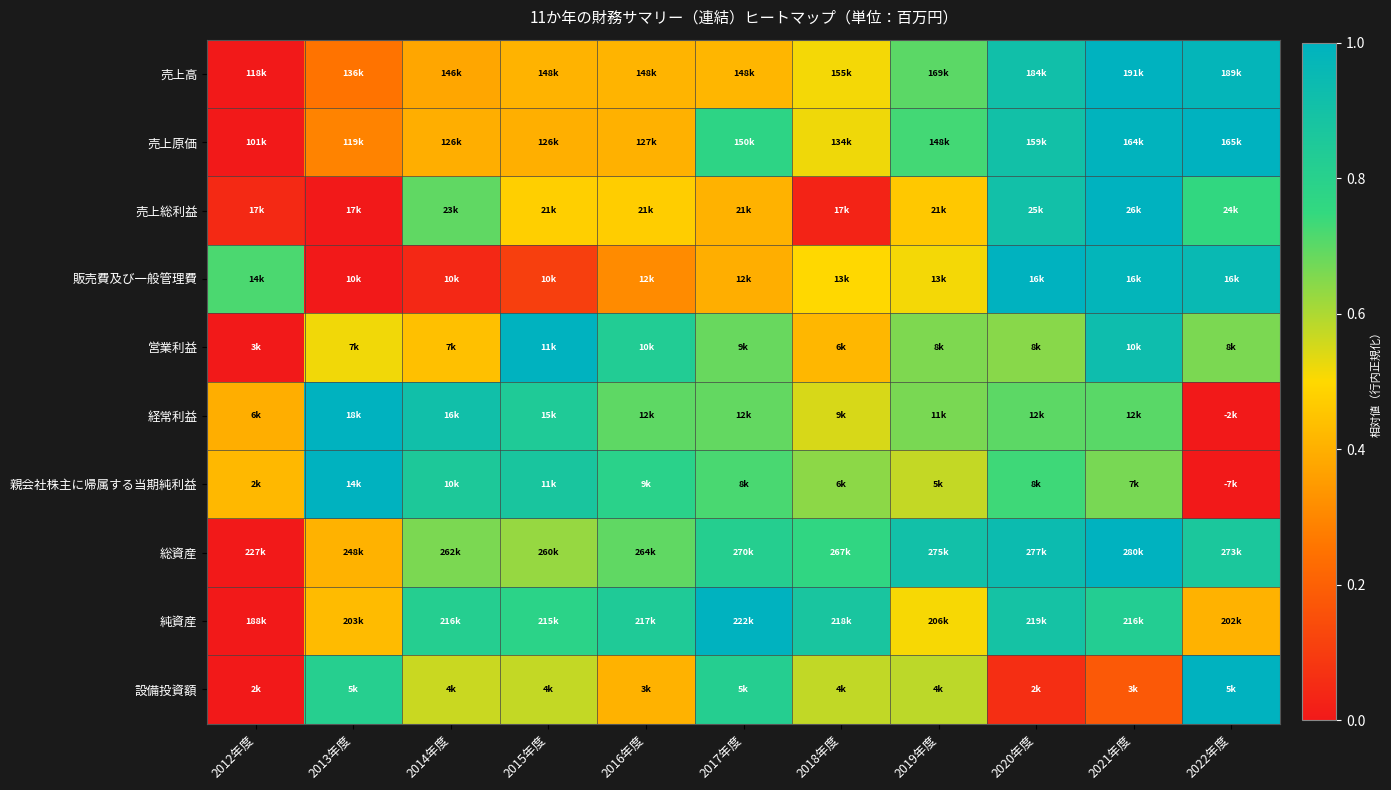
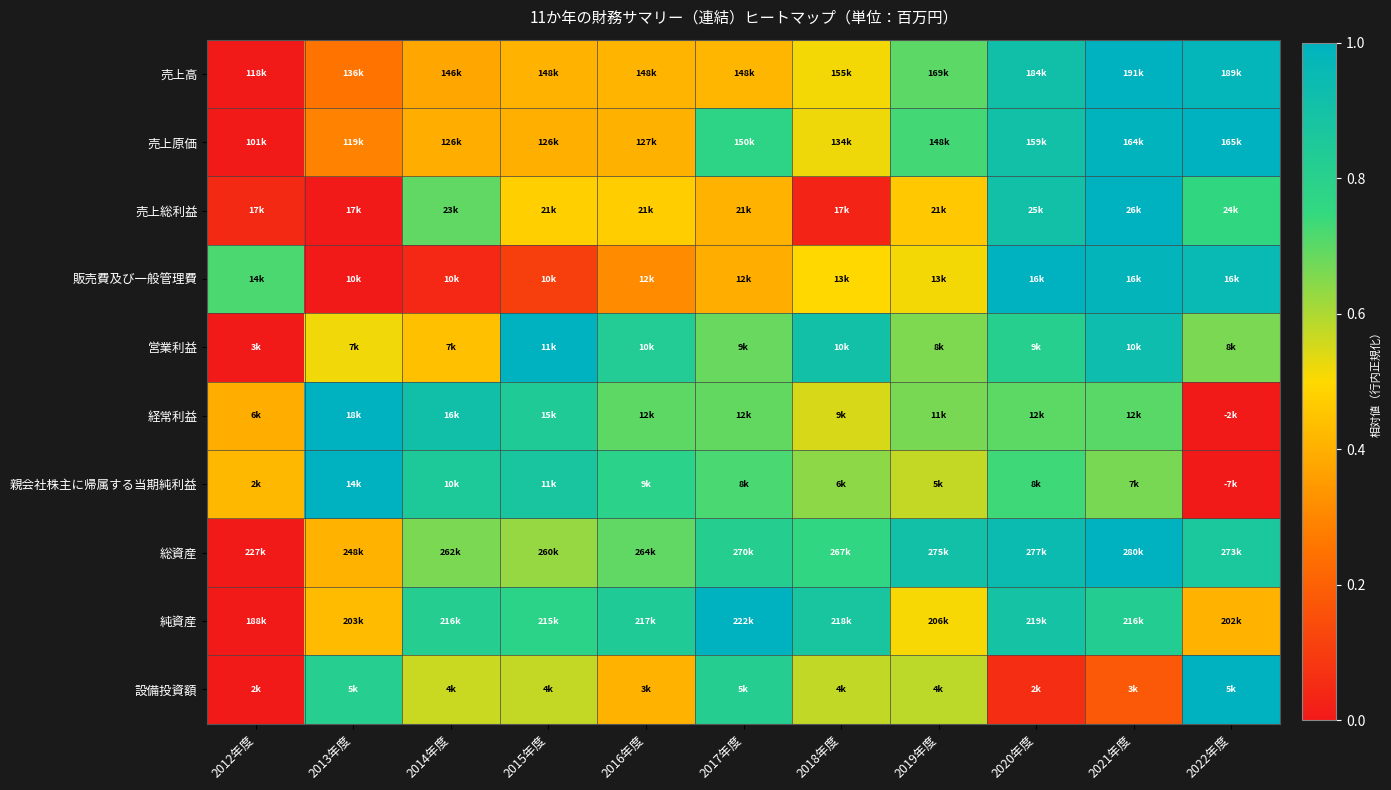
  {
    "売上高": {
      "2012年度": "118k",
      "2013年度": "136k",
      "2014年度": "146k",
      "2015年度": "148k",
      "2016年度": "148k",
      "2017年度": "148k",
      "2018年度": "155k",
      "2019年度": "169k",
      "2020年度": "184k",
      "2021年度": "191k",
      "2022年度": "189k"
    },
    "売上原価": {
      "2012年度": "101k",
      "2013年度": "119k",
      "2014年度": "126k",
      "2015年度": "126k",
      "2016年度": "127k",
      "2017年度": "150k",
      "2018年度": "134k",
      "2019年度": "148k",
      "2020年度": "159k",
      "2021年度": "164k",
      "2022年度": "165k"
    },
    "売上総利益": {
      "2012年度": "17k",
      "2013年度": "17k",
      "2014年度": "23k",
      "2015年度": "21k",
      "2016年度": "21k",
      "2017年度": "21k",
      "2018年度": "17k",
      "2019年度": "21k",
      "2020年度": "25k",
      "2021年度": "26k",
      "2022年度": "24k"
    },
    "販売費及び一般管理費": {
      "2012年度": "14k",
      "2013年度": "10k",
      "2014年度": "10k",
      "2015年度": "10k",
      "2016年度": "12k",
      "2017年度": "12k",
      "2018年度": "13k",
      "2019年度": "13k",
      "2020年度": "16k",
      "2021年度": "16k",
      "2022年度": "16k"
    },
    "営業利益": {
      "2012年度": "3k",
      "2013年度": "7k",
      "2014年度": "7k",
      "2015年度": "11k",
      "2016年度": "10k",
      "2017年度": "9k",
-     "2018年度": "6k",
+     "2018年度": "10k",
      "2019年度": "8k",
-     "2020年度": "8k",
+     "2020年度": "9k",
      "2021年度": "10k",
      "2022年度": "8k"
    },
    "経常利益": {
      "2012年度": "6k",
      "2013年度": "18k",
      "2014年度": "16k",
      "2015年度": "15k",
      "2016年度": "12k",
      "2017年度": "12k",
      "2018年度": "9k",
      "2019年度": "11k",
      "2020年度": "12k",
      "2021年度": "12k",
      "2022年度": "-2k"
    },
    "親会社株主に帰属する当期純利益": {
      "2012年度": "2k",
      "2013年度": "14k",
      "2014年度": "10k",
      "2015年度": "11k",
      "2016年度": "9k",
      "2017年度": "8k",
      "2018年度": "6k",
      "2019年度": "5k",
      "2020年度": "8k",
      "2021年度": "7k",
      "2022年度": "-7k"
    },
    "総資産": {
      "2012年度": "227k",
      "2013年度": "248k",
      "2014年度": "262k",
      "2015年度": "260k",
      "2016年度": "264k",
      "2017年度": "270k",
      "2018年度": "267k",
      "2019年度": "275k",
      "2020年度": "277k",
      "2021年度": "280k",
      "2022年度": "273k"
    },
    "純資産": {
      "2012年度": "188k",
      "2013年度": "203k",
      "2014年度": "216k",
      "2015年度": "215k",
      "2016年度": "217k",
      "2017年度": "222k",
      "2018年度": "218k",
      "2019年度": "206k",
      "2020年度": "219k",
      "2021年度": "216k",
      "2022年度": "202k"
    },
    "設備投資額": {
      "2012年度": "2k",
      "2013年度": "5k",
      "2014年度": "4k",
      "2015年度": "4k",
      "2016年度": "3k",
      "2017年度": "5k",
      "2018年度": "4k",
      "2019年度": "4k",
      "2020年度": "2k",
      "2021年度": "3k",
      "2022年度": "5k"
    }
  }
